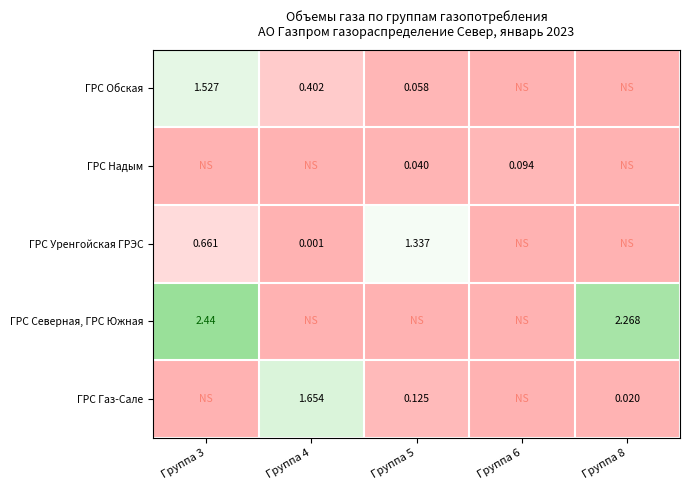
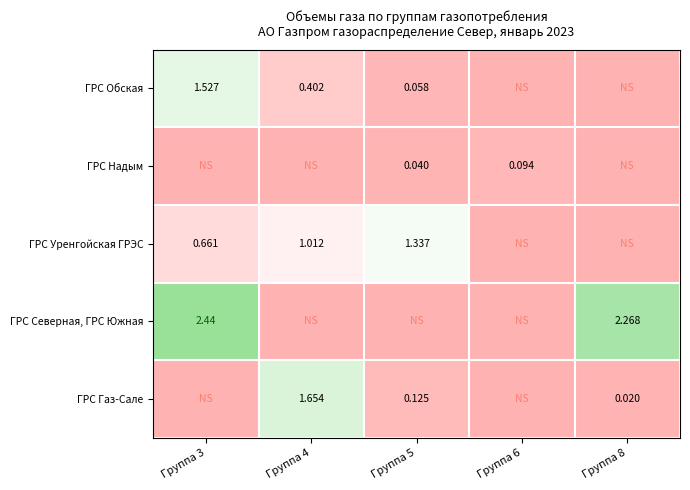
  {
    "ГРС Обская": {
      "Группа 3": 1.527,
      "Группа 4": 0.402,
      "Группа 5": 0.058
    },
    "ГРС Надым": {
      "Группа 5": 0.040,
      "Группа 6": 0.094
    },
    "ГРС Уренгойская ГРЭС": {
      "Группа 3": 0.661,
-     "Группа 4": 0.001,
+     "Группа 4": 1.012,
      "Группа 5": 1.337
    },
    "ГРС Северная, ГРС Южная": {
      "Группа 3": 2.44,
      "Группа 8": 2.268
    },
    "ГРС Газ-Сале": {
      "Группа 4": 1.654,
      "Группа 5": 0.125,
      "Группа 8": 0.020
    }
  }
